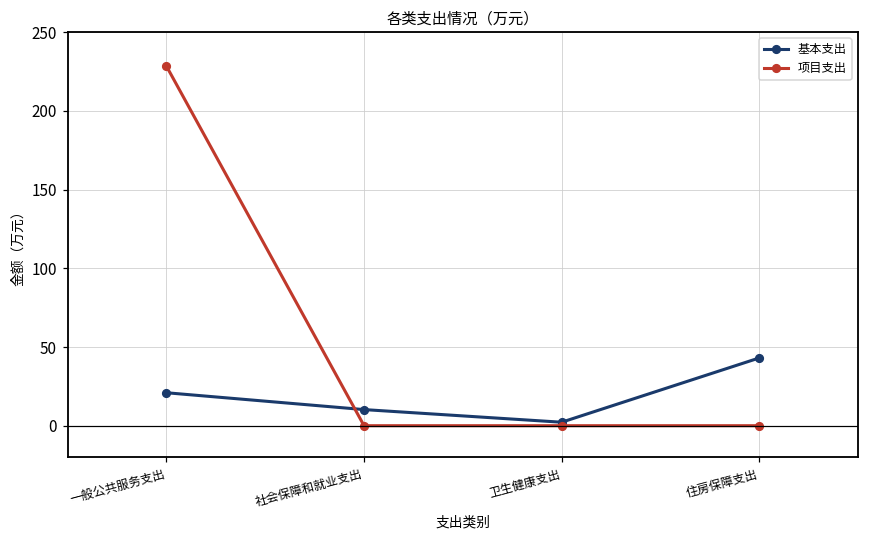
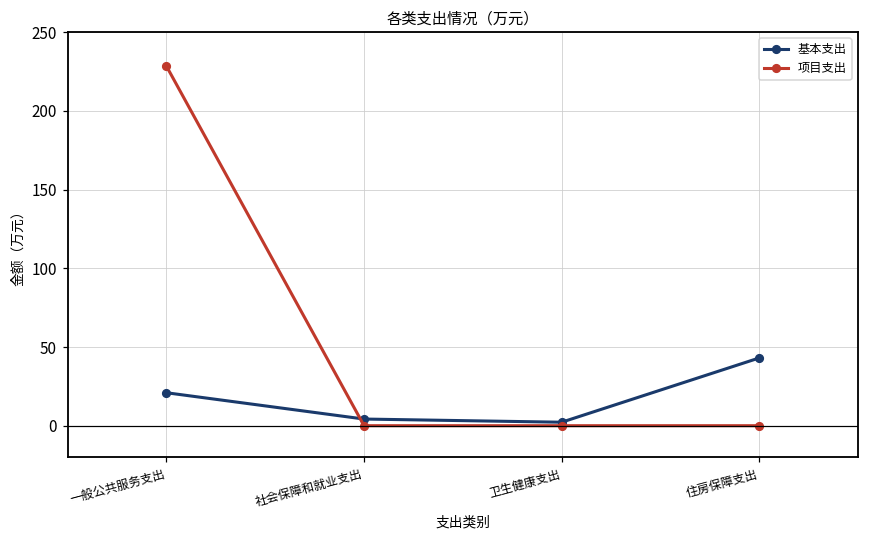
  {
    "基本支出": {
      "一般公共服务支出": 21,
-     "社会保障和就业支出": 10,
+     "社会保障和就业支出": 4,
      "卫生健康支出": 2,
      "住房保障支出": 43
    },
    "项目支出": {
      "一般公共服务支出": 228,
      "社会保障和就业支出": 0,
      "卫生健康支出": 0,
      "住房保障支出": 0
    }
  }
